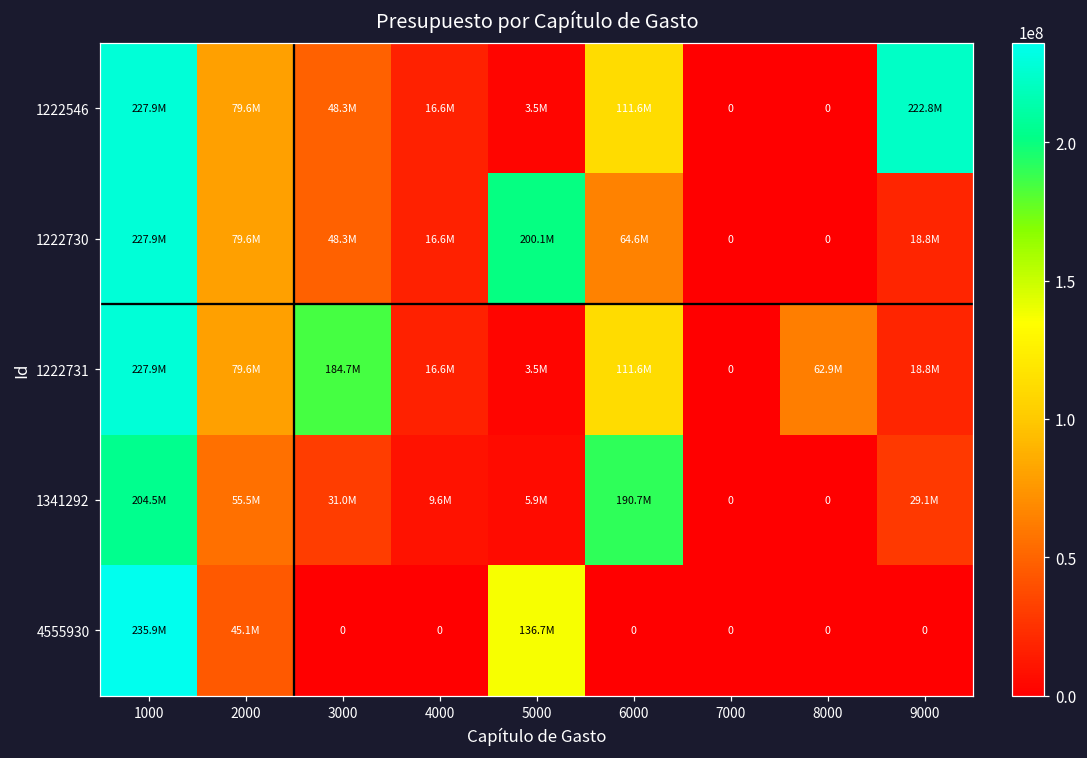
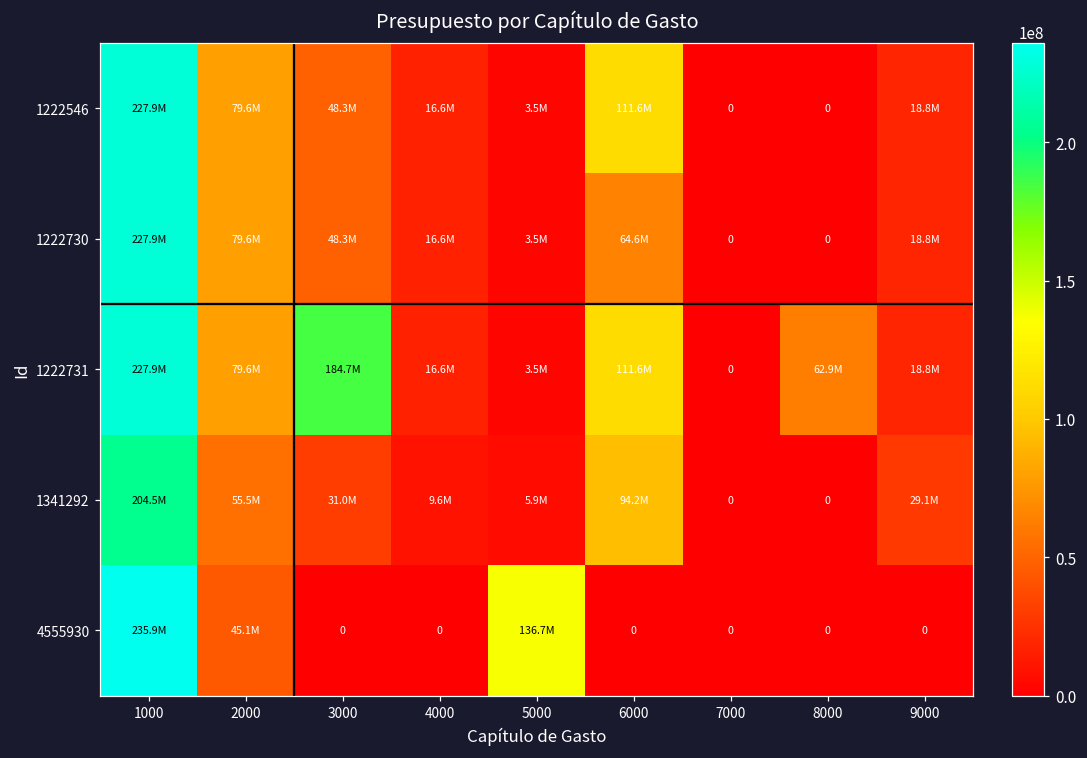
  {
    "1222546": {
      "1000": "227.9M",
      "2000": "79.6M",
      "3000": "48.3M",
      "4000": "16.6M",
      "5000": "3.5M",
      "6000": "111.6M",
      "7000": "0",
      "8000": "0",
-     "9000": "222.8M"
+     "9000": "18.8M"
    },
    "1222730": {
      "1000": "227.9M",
      "2000": "79.6M",
      "3000": "48.3M",
      "4000": "16.6M",
-     "5000": "200.1M",
+     "5000": "3.5M",
      "6000": "64.6M",
      "7000": "0",
      "8000": "0",
      "9000": "18.8M"
    },
    "1222731": {
      "1000": "227.9M",
      "2000": "79.6M",
      "3000": "184.7M",
      "4000": "16.6M",
      "5000": "3.5M",
      "6000": "111.6M",
      "7000": "0",
      "8000": "62.9M",
      "9000": "18.8M"
    },
    "1341292": {
      "1000": "204.5M",
      "2000": "55.5M",
      "3000": "31.0M",
      "4000": "9.6M",
      "5000": "5.9M",
-     "6000": "190.7M",
+     "6000": "94.2M",
      "7000": "0",
      "8000": "0",
      "9000": "29.1M"
    },
    "4555930": {
      "1000": "235.9M",
      "2000": "45.1M",
      "3000": "0",
      "4000": "0",
      "5000": "136.7M",
      "6000": "0",
      "7000": "0",
      "8000": "0",
      "9000": "0"
    }
  }
